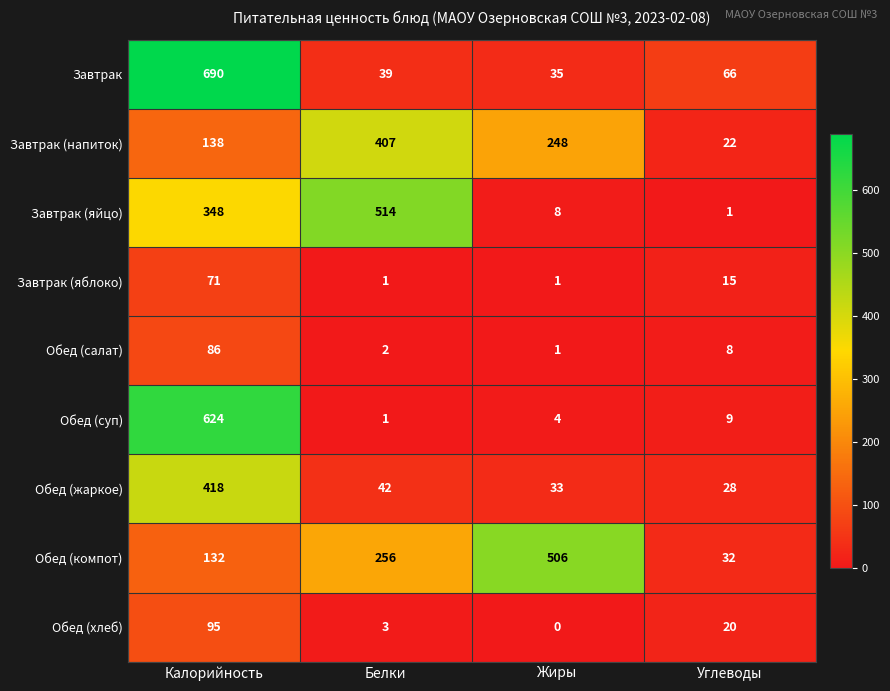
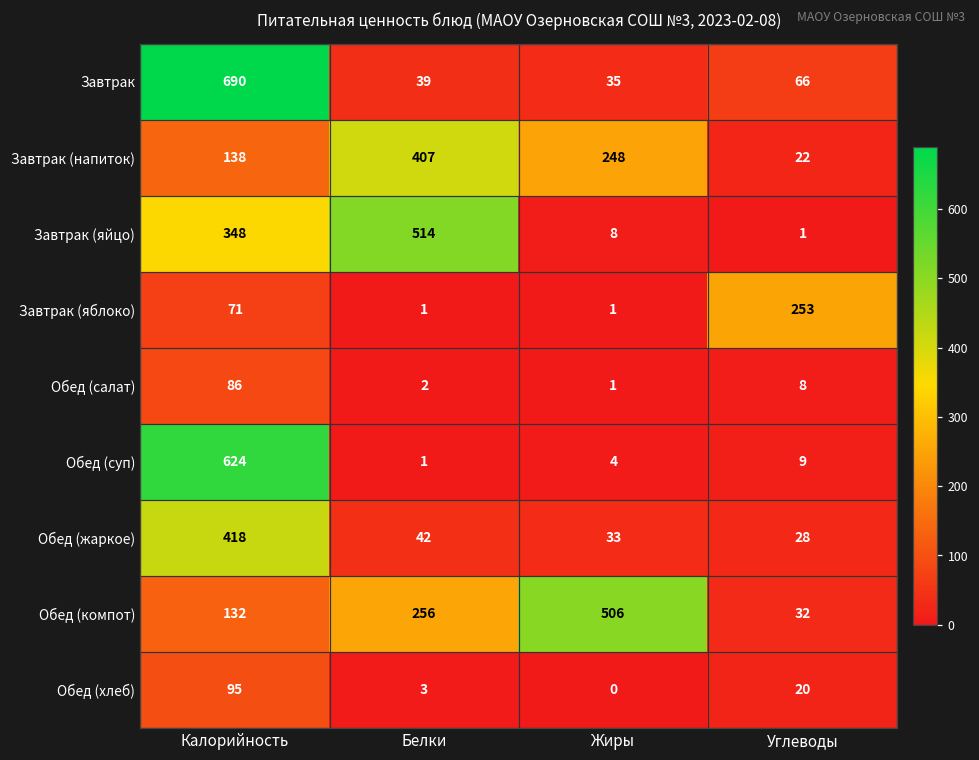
  {
    "Завтрак": {
      "Калорийность": 690,
      "Белки": 39,
      "Жиры": 35,
      "Углеводы": 66
    },
    "Завтрак (напиток)": {
      "Калорийность": 138,
      "Белки": 407,
      "Жиры": 248,
      "Углеводы": 22
    },
    "Завтрак (яйцо)": {
      "Калорийность": 348,
      "Белки": 514,
      "Жиры": 8,
      "Углеводы": 1
    },
    "Завтрак (яблоко)": {
      "Калорийность": 71,
      "Белки": 1,
      "Жиры": 1,
-     "Углеводы": 15
+     "Углеводы": 253
    },
    "Обед (салат)": {
      "Калорийность": 86,
      "Белки": 2,
      "Жиры": 1,
      "Углеводы": 8
    },
    "Обед (суп)": {
      "Калорийность": 624,
      "Белки": 1,
      "Жиры": 4,
      "Углеводы": 9
    },
    "Обед (жаркое)": {
      "Калорийность": 418,
      "Белки": 42,
      "Жиры": 33,
      "Углеводы": 28
    },
    "Обед (компот)": {
      "Калорийность": 132,
      "Белки": 256,
      "Жиры": 506,
      "Углеводы": 32
    },
    "Обед (хлеб)": {
      "Калорийность": 95,
      "Белки": 3,
      "Жиры": 0,
      "Углеводы": 20
    }
  }
